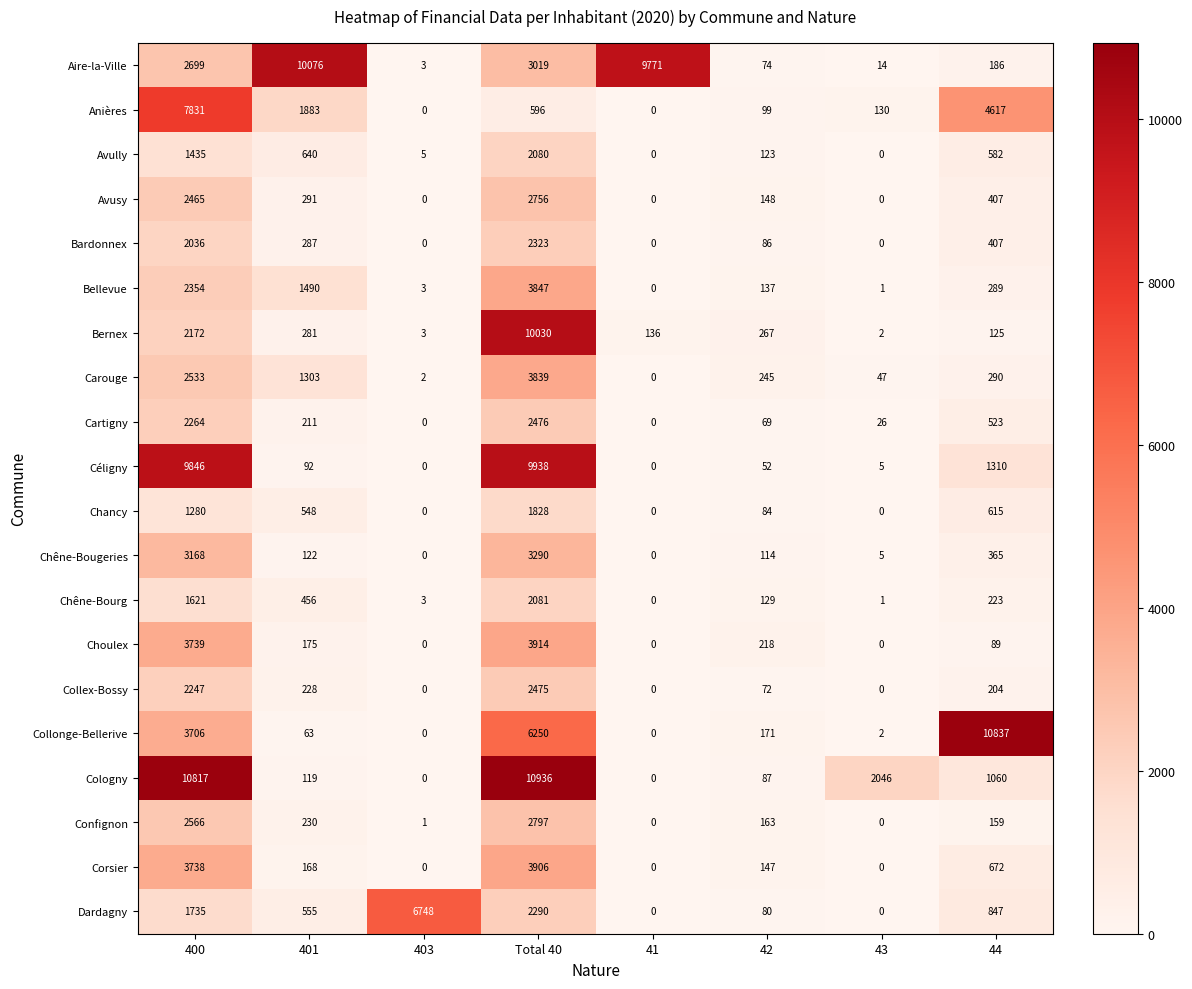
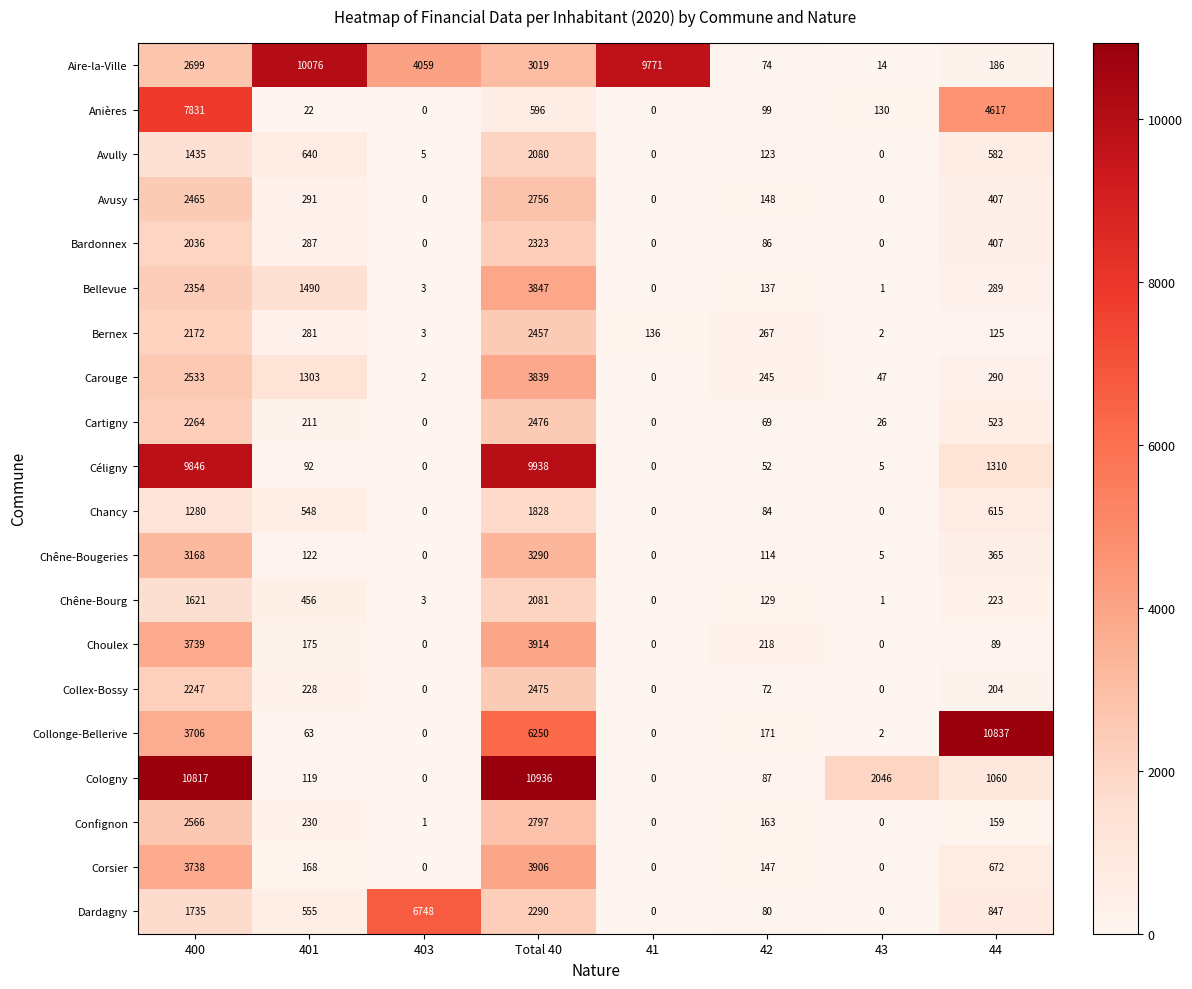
  {
    "Aire-la-Ville": {
      "400": 2699,
      "401": 10076,
-     "403": 3,
+     "403": 4059,
      "Total 40": 3019,
      "41": 9771,
      "42": 74,
      "43": 14,
      "44": 186
    },
    "Anières": {
      "400": 7831,
-     "401": 1883,
+     "401": 22,
      "403": 0,
      "Total 40": 596,
      "41": 0,
      "42": 99,
      "43": 130,
      "44": 4617
    },
    "Avully": {
      "400": 1435,
      "401": 640,
      "403": 5,
      "Total 40": 2080,
      "41": 0,
      "42": 123,
      "43": 0,
      "44": 582
    },
    "Avusy": {
      "400": 2465,
      "401": 291,
      "403": 0,
      "Total 40": 2756,
      "41": 0,
      "42": 148,
      "43": 0,
      "44": 407
    },
    "Bardonnex": {
      "400": 2036,
      "401": 287,
      "403": 0,
      "Total 40": 2323,
      "41": 0,
      "42": 86,
      "43": 0,
      "44": 407
    },
    "Bellevue": {
      "400": 2354,
      "401": 1490,
      "403": 3,
      "Total 40": 3847,
      "41": 0,
      "42": 137,
      "43": 1,
      "44": 289
    },
    "Bernex": {
      "400": 2172,
      "401": 281,
      "403": 3,
-     "Total 40": 10030,
+     "Total 40": 2457,
      "41": 136,
      "42": 267,
      "43": 2,
      "44": 125
    },
    "Carouge": {
      "400": 2533,
      "401": 1303,
      "403": 2,
      "Total 40": 3839,
      "41": 0,
      "42": 245,
      "43": 47,
      "44": 290
    },
    "Cartigny": {
      "400": 2264,
      "401": 211,
      "403": 0,
      "Total 40": 2476,
      "41": 0,
      "42": 69,
      "43": 26,
      "44": 523
    },
    "Céligny": {
      "400": 9846,
      "401": 92,
      "403": 0,
      "Total 40": 9938,
      "41": 0,
      "42": 52,
      "43": 5,
      "44": 1310
    },
    "Chancy": {
      "400": 1280,
      "401": 548,
      "403": 0,
      "Total 40": 1828,
      "41": 0,
      "42": 84,
      "43": 0,
      "44": 615
    },
    "Chêne-Bougeries": {
      "400": 3168,
      "401": 122,
      "403": 0,
      "Total 40": 3290,
      "41": 0,
      "42": 114,
      "43": 5,
      "44": 365
    },
    "Chêne-Bourg": {
      "400": 1621,
      "401": 456,
      "403": 3,
      "Total 40": 2081,
      "41": 0,
      "42": 129,
      "43": 1,
      "44": 223
    },
    "Choulex": {
      "400": 3739,
      "401": 175,
      "403": 0,
      "Total 40": 3914,
      "41": 0,
      "42": 218,
      "43": 0,
      "44": 89
    },
    "Collex-Bossy": {
      "400": 2247,
      "401": 228,
      "403": 0,
      "Total 40": 2475,
      "41": 0,
      "42": 72,
      "43": 0,
      "44": 204
    },
    "Collonge-Bellerive": {
      "400": 3706,
      "401": 63,
      "403": 0,
      "Total 40": 6250,
      "41": 0,
      "42": 171,
      "43": 2,
      "44": 10837
    },
    "Cologny": {
      "400": 10817,
      "401": 119,
      "403": 0,
      "Total 40": 10936,
      "41": 0,
      "42": 87,
      "43": 2046,
      "44": 1060
    },
    "Confignon": {
      "400": 2566,
      "401": 230,
      "403": 1,
      "Total 40": 2797,
      "41": 0,
      "42": 163,
      "43": 0,
      "44": 159
    },
    "Corsier": {
      "400": 3738,
      "401": 168,
      "403": 0,
      "Total 40": 3906,
      "41": 0,
      "42": 147,
      "43": 0,
      "44": 672
    },
    "Dardagny": {
      "400": 1735,
      "401": 555,
      "403": 6748,
      "Total 40": 2290,
      "41": 0,
      "42": 80,
      "43": 0,
      "44": 847
    }
  }
